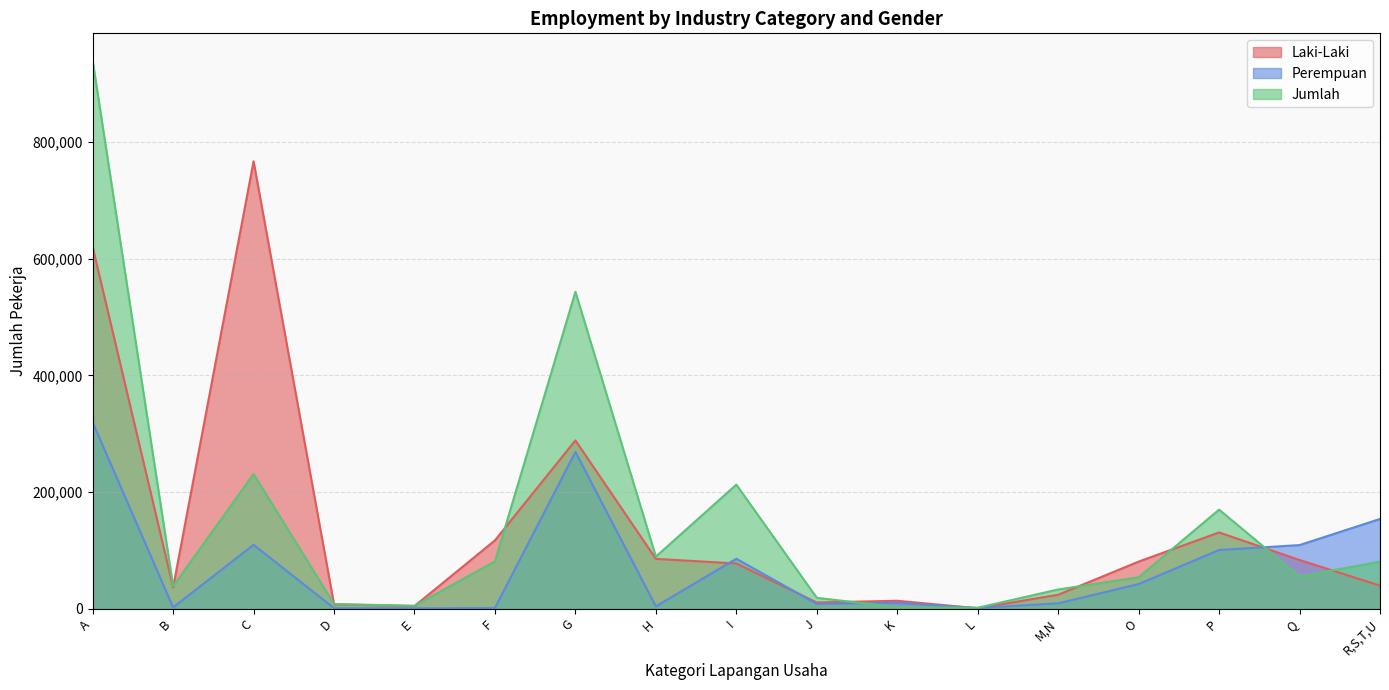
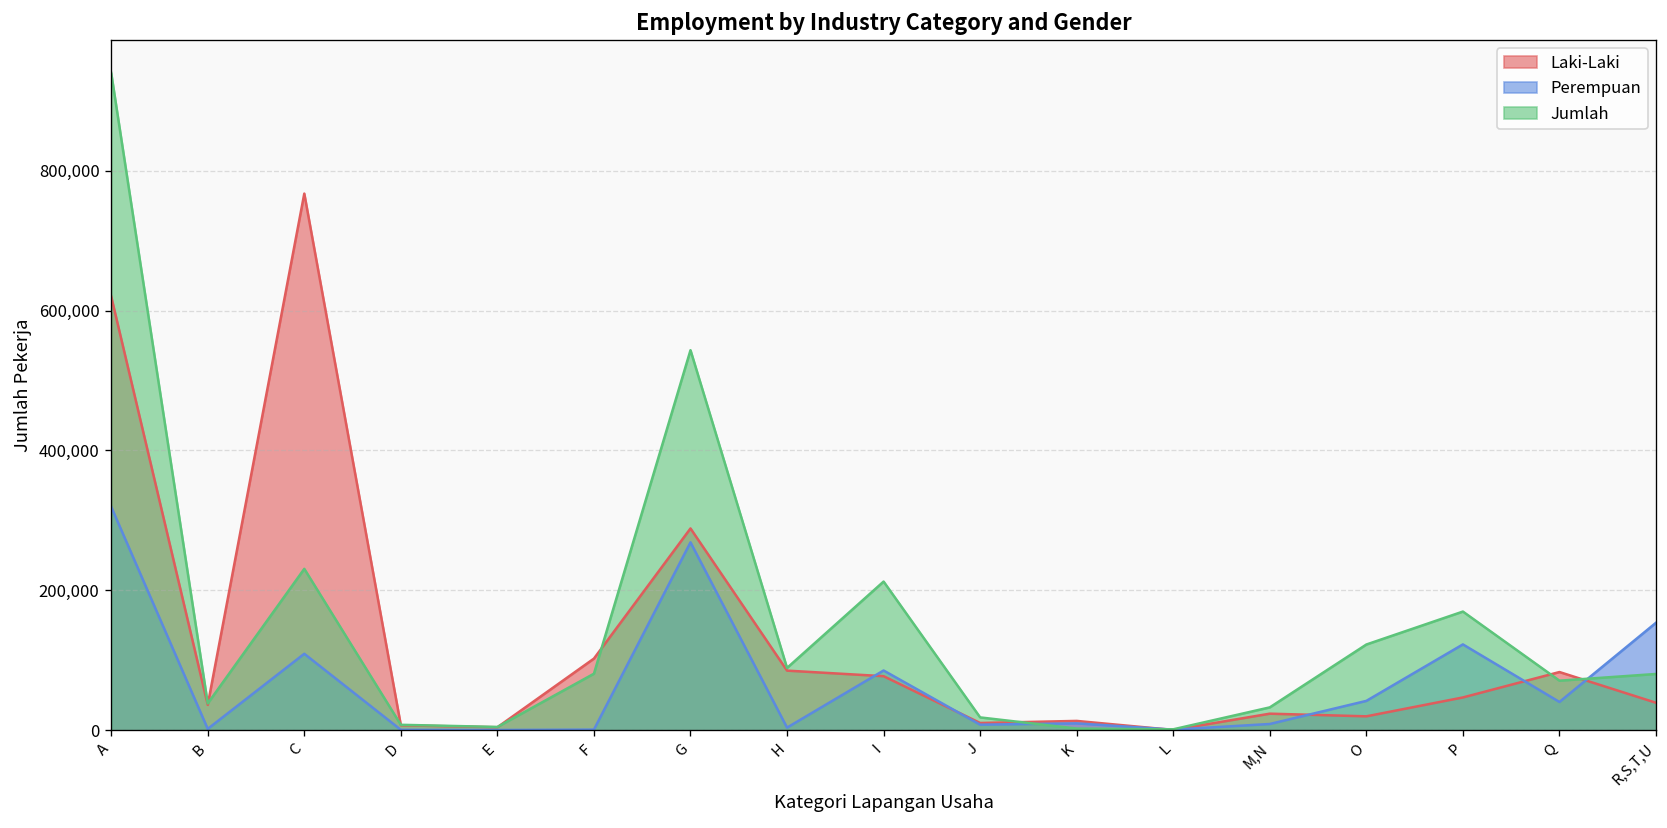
  {
    "Laki-Laki": {
      "A": "620,000",
      "C": "770,000",
-     "F": "120,000",
+     "F": "100,000",
      "G": "290,000",
      "I": "80,000",
      "M,N": "20,000",
-     "O": "80,000",
-     "P": "130,000",
+     "O": "20,000",
+     "P": "50,000",
      "Q": "80,000",
      "R,S,T,U": "40,000"
    },
    "Perempuan": {
      "A": "320,000",
      "B": "0",
      "C": "110,000",
      "D": "0",
      "F": "0",
      "G": "270,000",
      "H": "0",
      "I": "90,000",
      "M,N": "10,000",
      "O": "40,000",
-     "P": "100,000",
-     "Q": "110,000",
+     "P": "120,000",
+     "Q": "40,000",
      "R,S,T,U": "150,000"
    },
    "Jumlah": {
      "A": "940,000",
      "C": "230,000",
      "F": "80,000",
      "G": "540,000",
      "I": "210,000",
      "J": "20,000",
      "K": "0",
      "M,N": "30,000",
-     "O": "50,000",
+     "O": "120,000",
      "P": "170,000",
-     "Q": "60,000",
+     "Q": "70,000",
      "R,S,T,U": "80,000"
    }
  }
